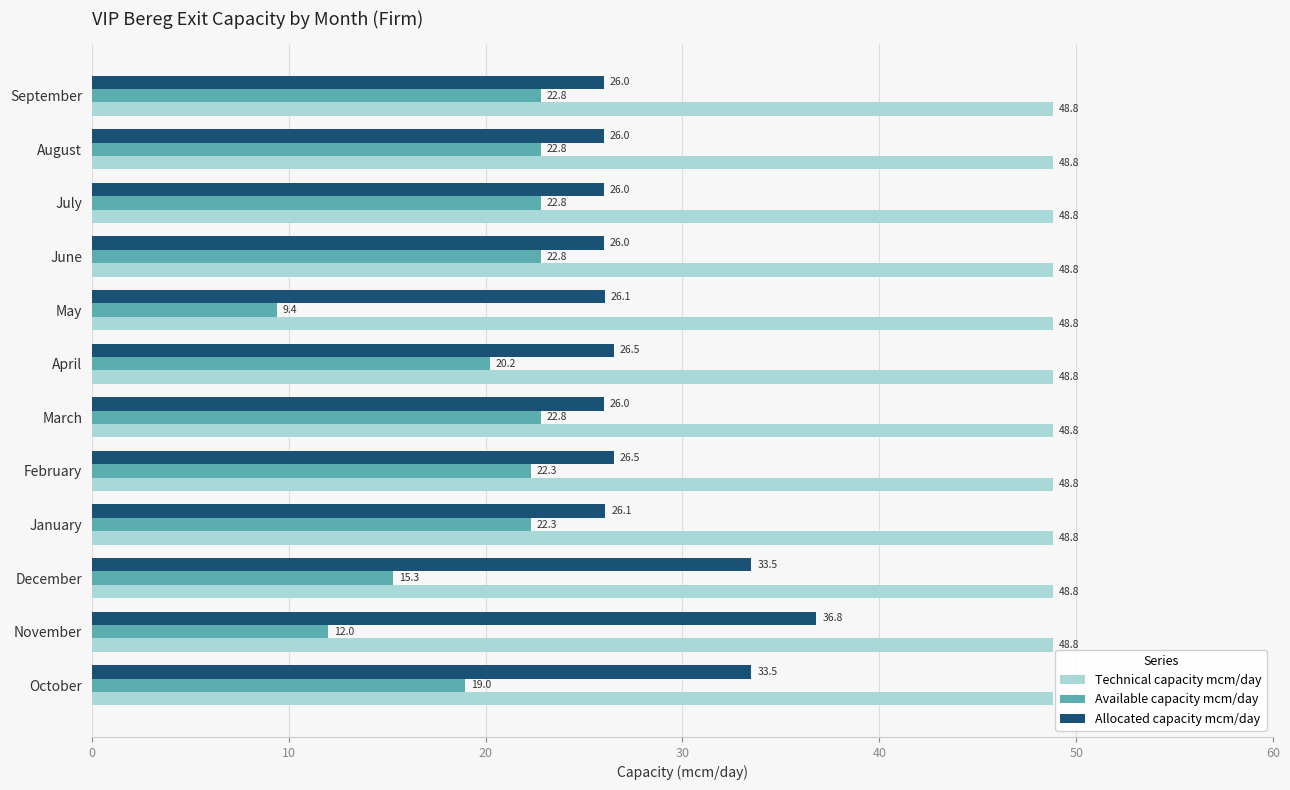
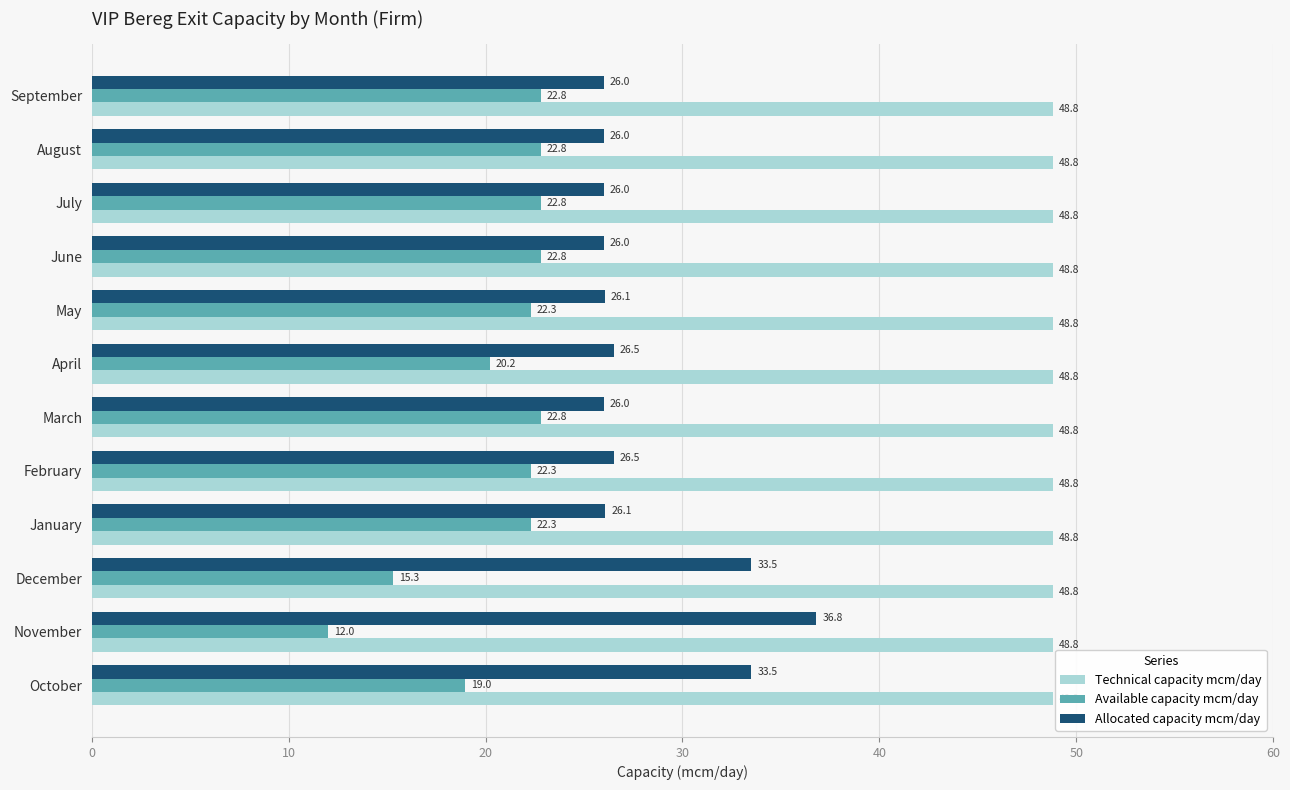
  {
    "Technical capacity mcm/day": {
      "September": 48.8,
      "August": 48.8,
      "July": 48.8,
      "June": 48.8,
      "May": 48.8,
      "April": 48.8,
      "March": 48.8,
      "February": 48.8,
      "January": 48.8,
      "December": 48.8
    },
    "Available capacity mcm/day": {
      "September": 22.8,
      "August": 22.8,
      "July": 22.8,
      "June": 22.8,
-     "May": 9.4,
+     "May": 22.3,
      "April": 20.2,
      "March": 22.8,
      "February": 22.3,
      "January": 22.3,
      "December": 15.3,
      "November": 12.0,
      "October": 19.0
    },
    "Allocated capacity mcm/day": {
      "September": 26.0,
      "August": 26.0,
      "July": 26.0,
      "June": 26.0,
      "May": 26.1,
      "April": 26.5,
      "March": 26.0,
      "February": 26.5,
      "January": 26.1,
      "December": 33.5,
      "November": 36.8,
      "October": 33.5
    }
  }
